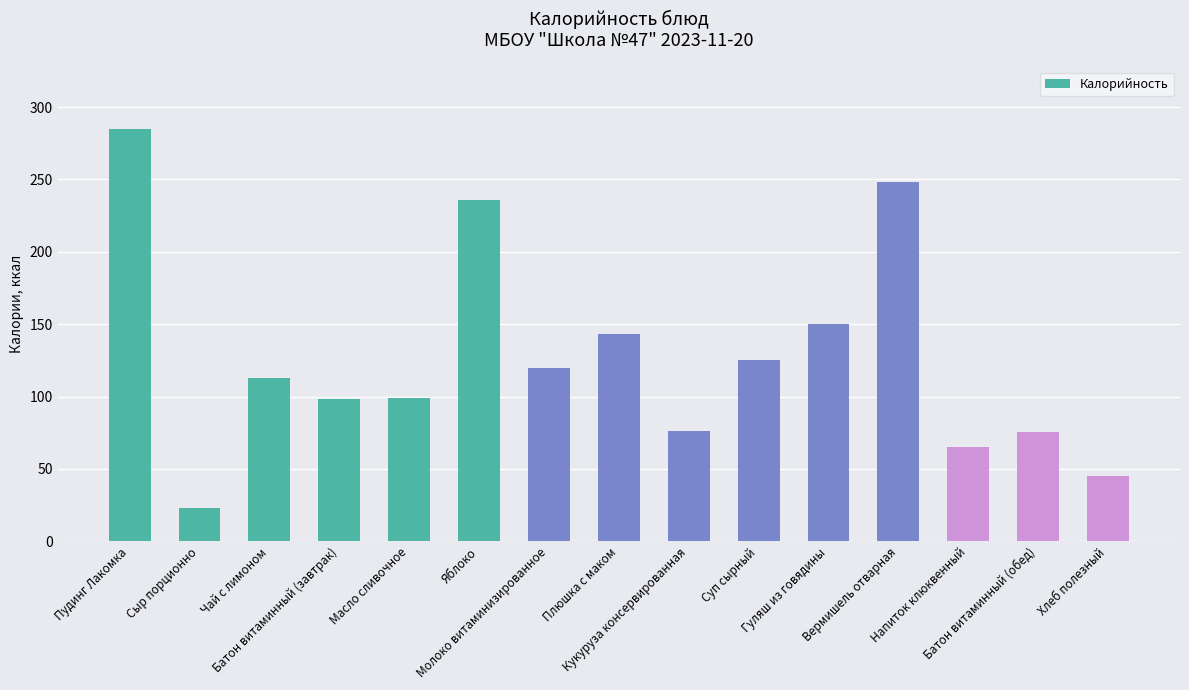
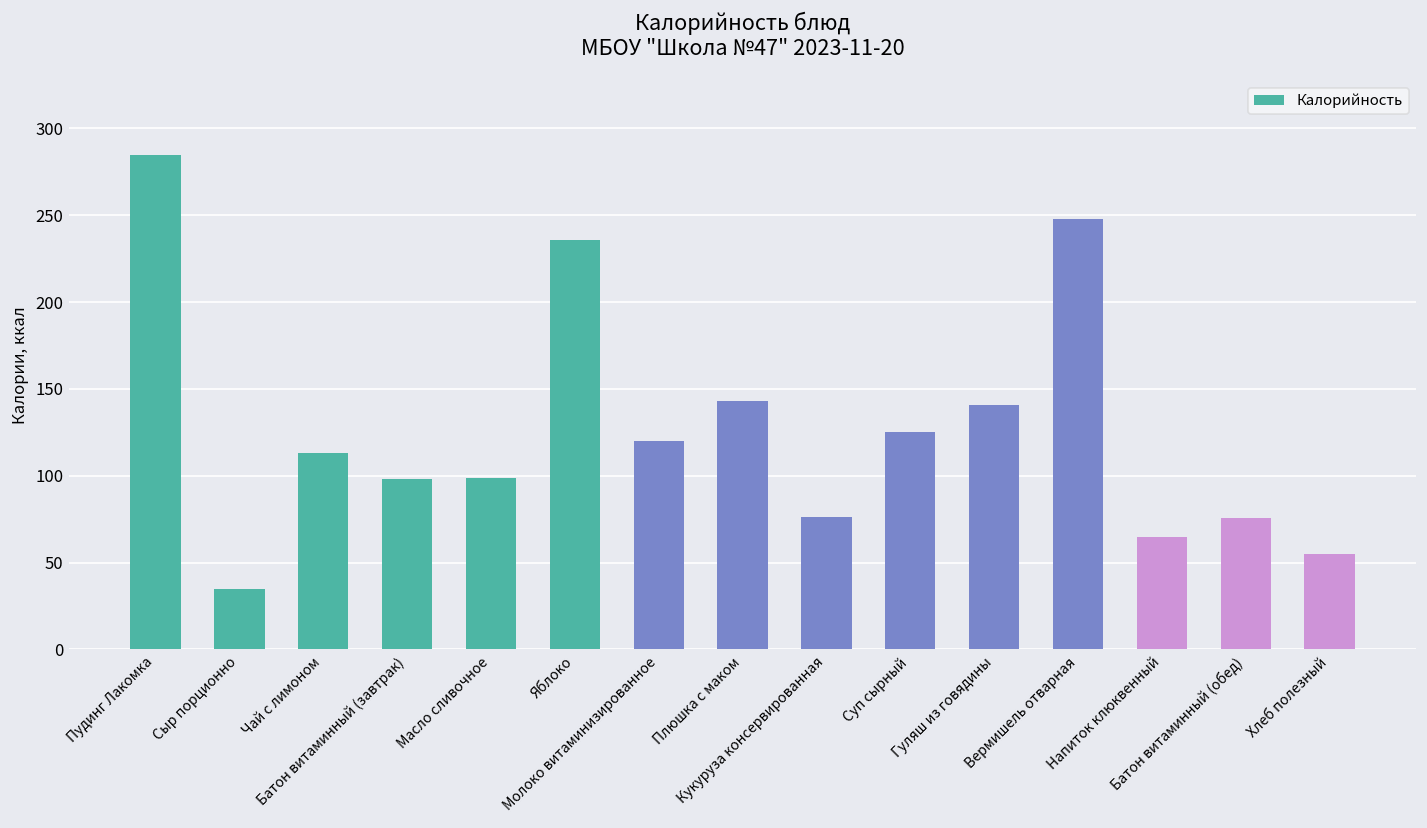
  {
    "Пудинг Лакомка": 285,
-   "Сыр порционно": 23,
+   "Сыр порционно": 35,
    "Чай с лимоном": 113,
    "Батон витаминный (завтрак)": 98,
    "Масло сливочное": 99,
    "Яблоко": 236,
    "Молоко витаминизированное": 120,
    "Плюшка с маком": 143,
    "Кукуруза консервированная": 76,
    "Суп сырный": 125,
-   "Гуляш из говядины": 150,
+   "Гуляш из говядины": 141,
    "Вермишель отварная": 248,
    "Напиток клюквенный": 65,
    "Батон витаминный (обед)": 76,
-   "Хлеб полезный": 45
+   "Хлеб полезный": 55
  }
